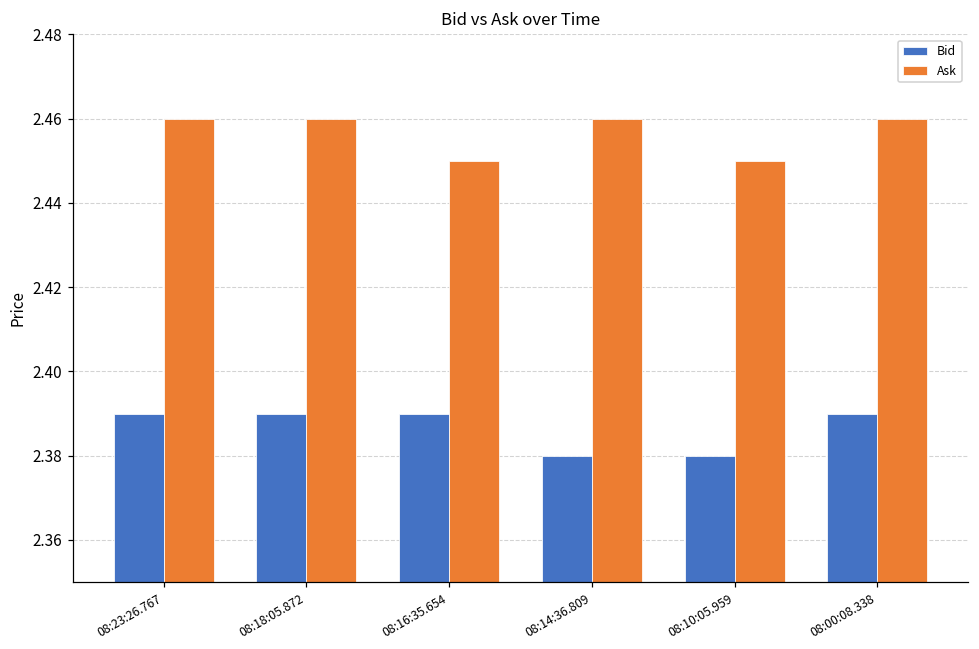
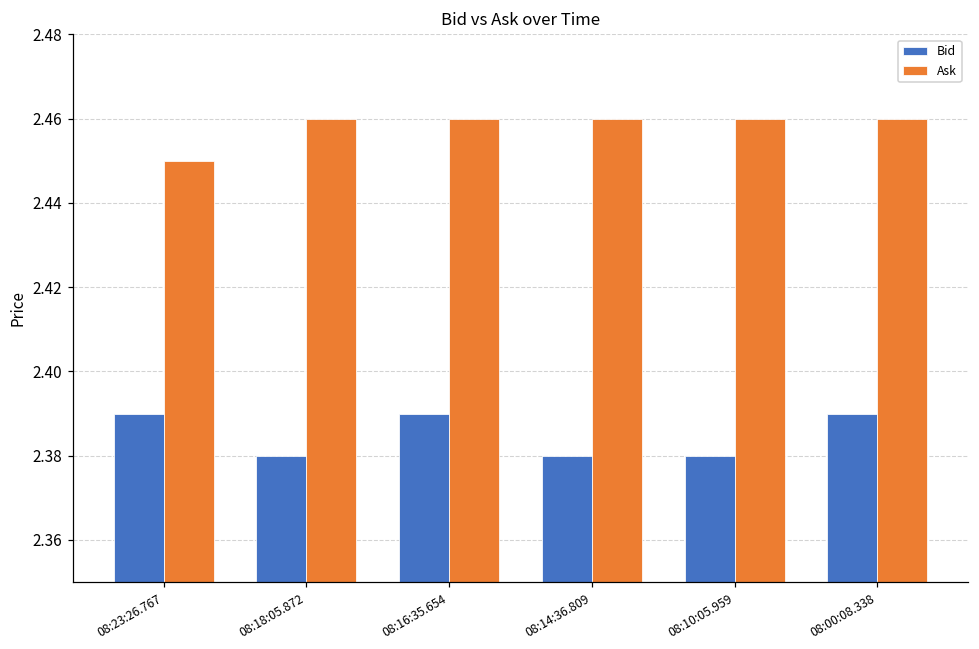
  {
    "Bid": {
      "08:23:26.767": 2.39,
-     "08:18:05.872": 2.39,
+     "08:18:05.872": 2.38,
      "08:16:35.654": 2.39,
      "08:14:36.809": 2.38,
      "08:10:05.959": 2.38,
      "08:00:08.338": 2.39
    },
    "Ask": {
-     "08:23:26.767": 2.46,
+     "08:23:26.767": 2.45,
      "08:18:05.872": 2.46,
-     "08:16:35.654": 2.45,
+     "08:16:35.654": 2.46,
      "08:14:36.809": 2.46,
-     "08:10:05.959": 2.45,
+     "08:10:05.959": 2.46,
      "08:00:08.338": 2.46
    }
  }
